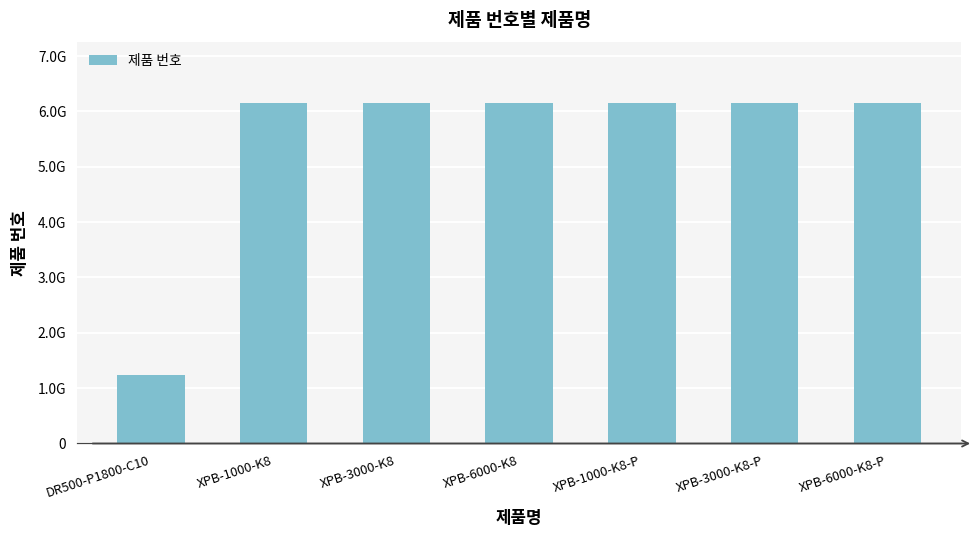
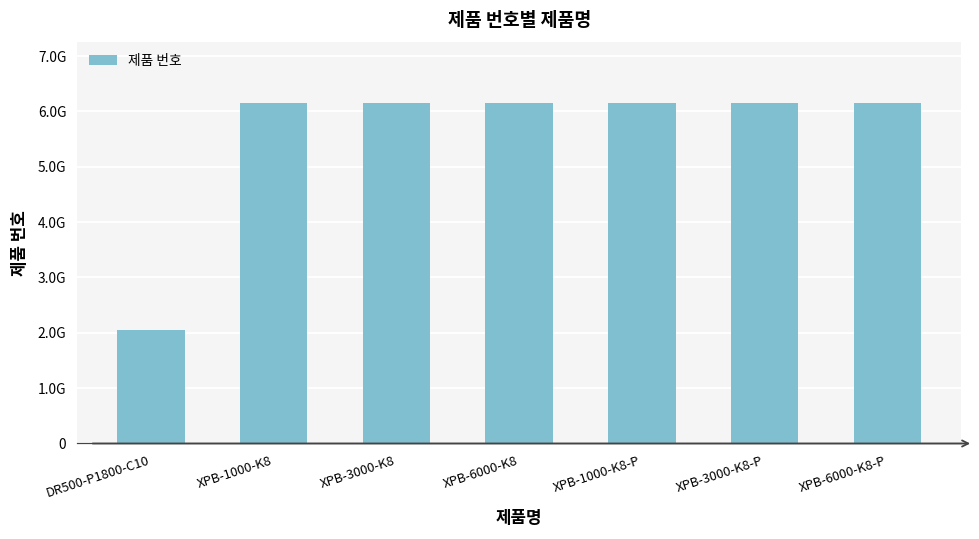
  {
-   "DR500-P1800-C10": 1200000000,
+   "DR500-P1800-C10": 2100000000,
    "XPB-1000-K8": 6200000000,
    "XPB-3000-K8": 6200000000,
    "XPB-6000-K8": 6200000000,
    "XPB-1000-K8-P": 6200000000,
    "XPB-3000-K8-P": 6200000000,
    "XPB-6000-K8-P": 6200000000
  }
